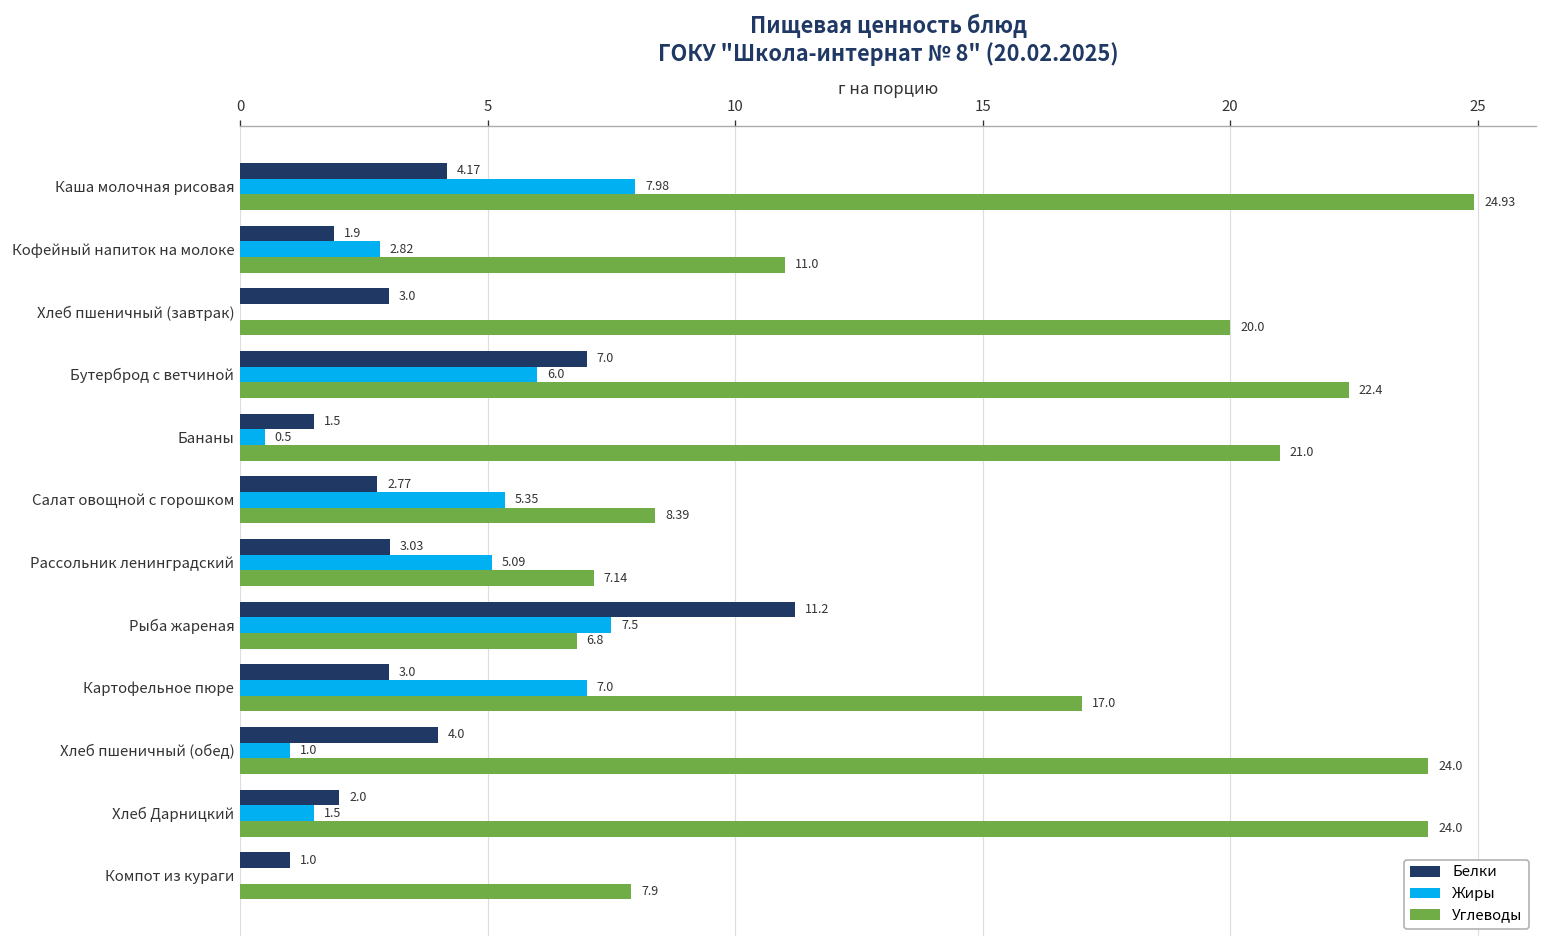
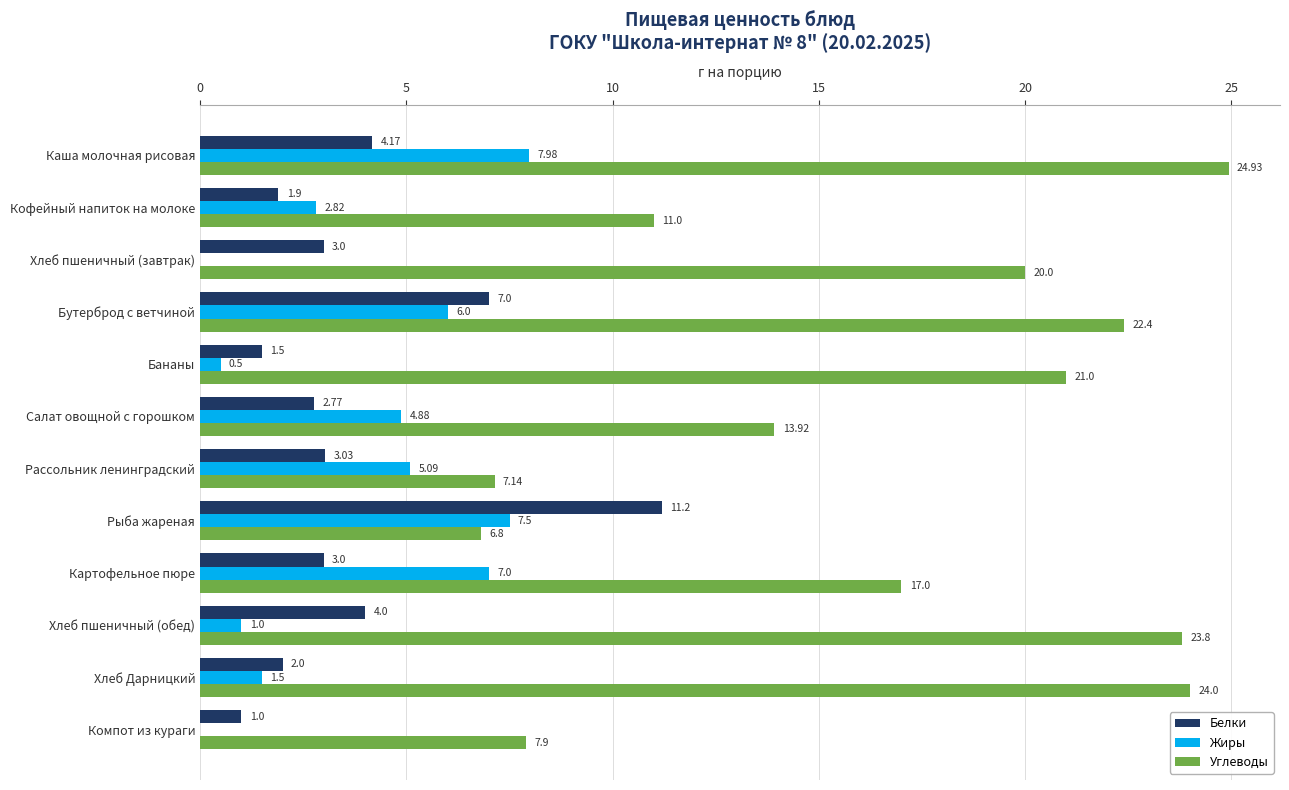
  {
    "Белки": {
      "Каша молочная рисовая": 4.17,
      "Кофейный напиток на молоке": 1.9,
      "Хлеб пшеничный (завтрак)": 3.0,
      "Бутерброд с ветчиной": 7.0,
      "Бананы": 1.5,
      "Салат овощной с горошком": 2.77,
      "Рассольник ленинградский": 3.03,
      "Рыба жареная": 11.2,
      "Картофельное пюре": 3.0,
      "Хлеб пшеничный (обед)": 4.0,
      "Хлеб Дарницкий": 2.0,
      "Компот из кураги": 1.0
    },
    "Жиры": {
      "Каша молочная рисовая": 7.98,
      "Кофейный напиток на молоке": 2.82,
      "Бутерброд с ветчиной": 6.0,
      "Бананы": 0.5,
-     "Салат овощной с горошком": 5.35,
+     "Салат овощной с горошком": 4.88,
      "Рассольник ленинградский": 5.09,
      "Рыба жареная": 7.5,
      "Картофельное пюре": 7.0,
      "Хлеб пшеничный (обед)": 1.0,
      "Хлеб Дарницкий": 1.5
    },
    "Углеводы": {
      "Каша молочная рисовая": 24.93,
      "Кофейный напиток на молоке": 11.0,
      "Хлеб пшеничный (завтрак)": 20.0,
      "Бутерброд с ветчиной": 22.4,
      "Бананы": 21.0,
-     "Салат овощной с горошком": 8.39,
+     "Салат овощной с горошком": 13.92,
      "Рассольник ленинградский": 7.14,
      "Рыба жареная": 6.8,
      "Картофельное пюре": 17.0,
-     "Хлеб пшеничный (обед)": 24.0,
+     "Хлеб пшеничный (обед)": 23.8,
      "Хлеб Дарницкий": 24.0,
      "Компот из кураги": 7.9
    }
  }
